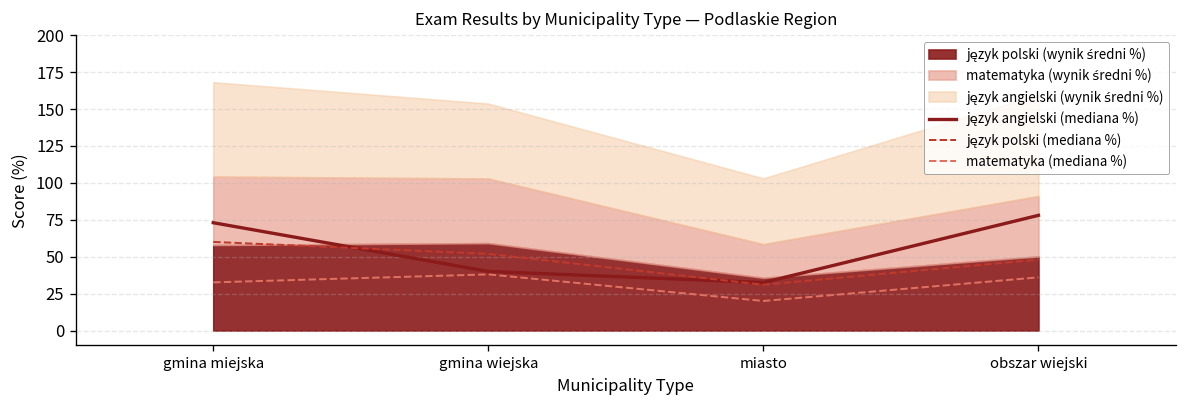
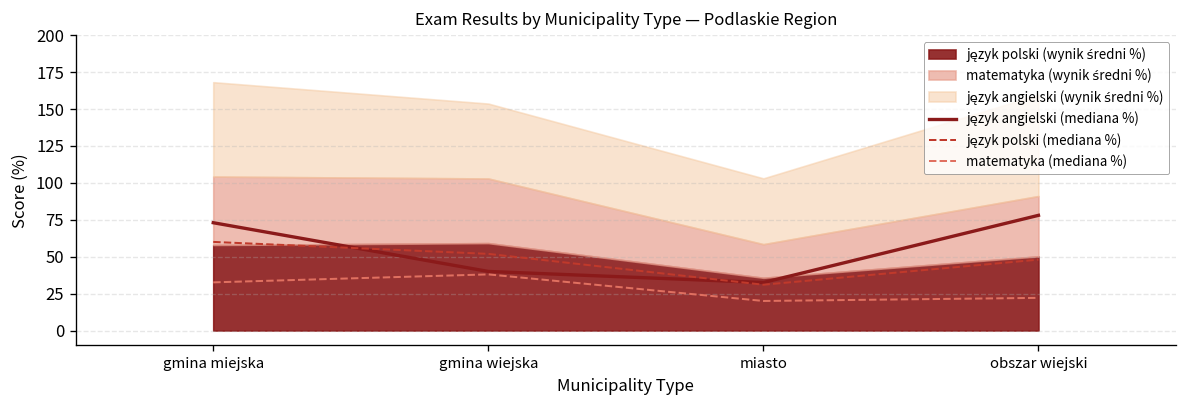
  {
    "język polski (mediana %)": {
      "gmina miejska": 60,
      "gmina wiejska": 52,
      "obszar wiejski": 48
    },
    "matematyka (mediana %)": {
      "gmina miejska": 33,
      "miasto": 20,
-     "obszar wiejski": 36
+     "obszar wiejski": 22
    }
  }
